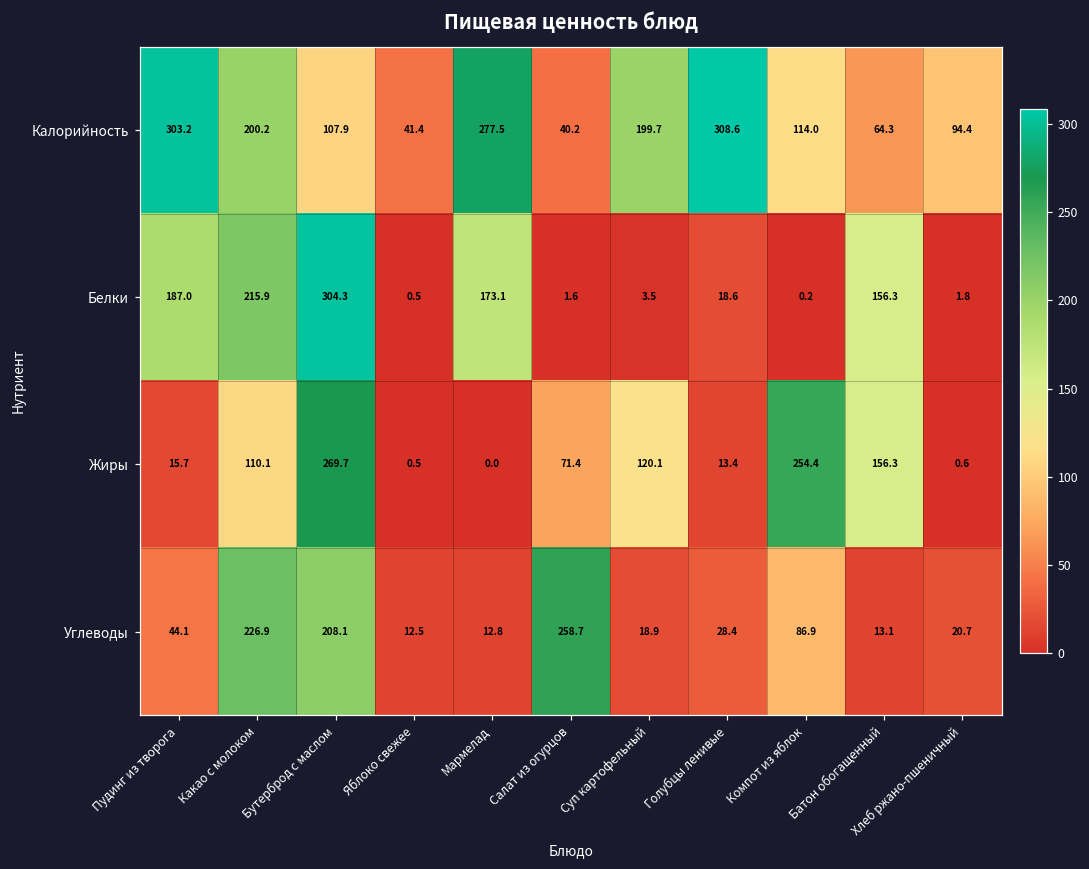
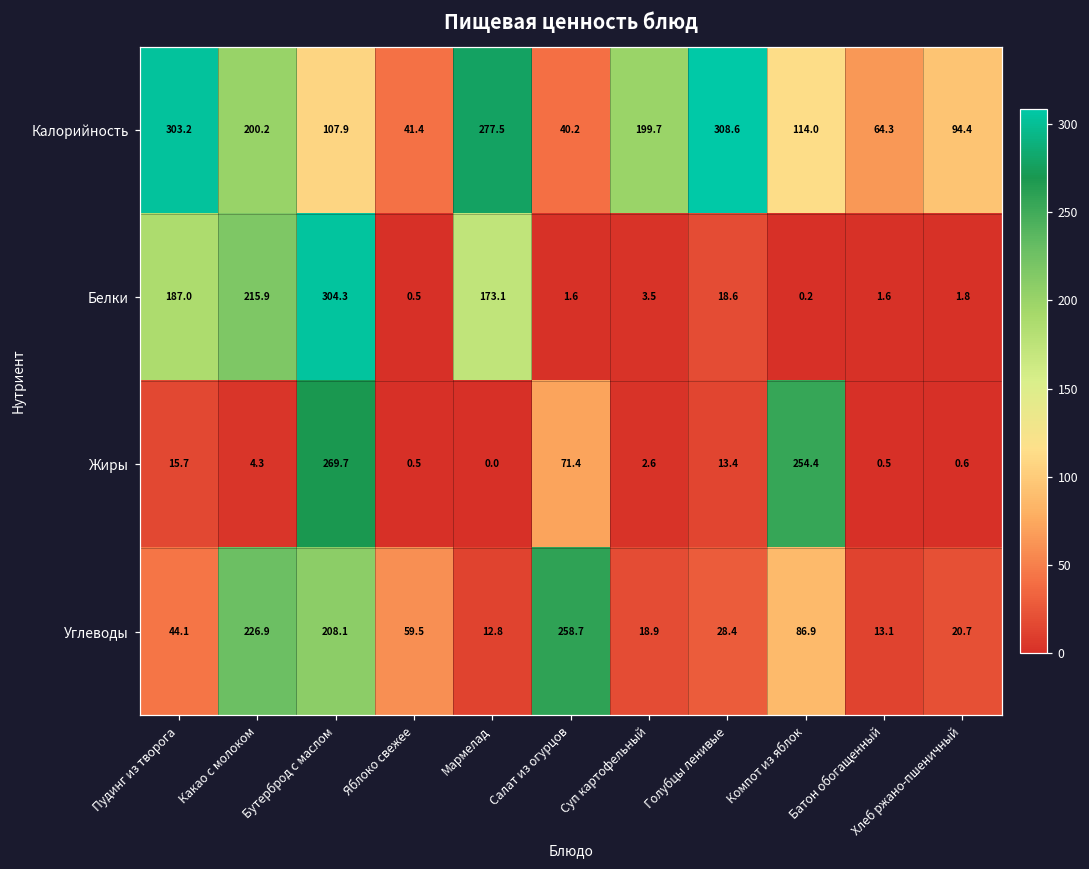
  {
    "Калорийность": {
      "Пудинг из творога": 303.2,
      "Какао с молоком": 200.2,
      "Бутерброд с маслом": 107.9,
      "Яблоко свежее": 41.4,
      "Мармелад": 277.5,
      "Салат из огурцов": 40.2,
      "Суп картофельный": 199.7,
      "Голубцы ленивые": 308.6,
      "Компот из яблок": 114.0,
      "Батон обогащенный": 64.3,
      "Хлеб ржано-пшеничный": 94.4
    },
    "Белки": {
      "Пудинг из творога": 187.0,
      "Какао с молоком": 215.9,
      "Бутерброд с маслом": 304.3,
      "Яблоко свежее": 0.5,
      "Мармелад": 173.1,
      "Салат из огурцов": 1.6,
      "Суп картофельный": 3.5,
      "Голубцы ленивые": 18.6,
      "Компот из яблок": 0.2,
-     "Батон обогащенный": 156.3,
+     "Батон обогащенный": 1.6,
      "Хлеб ржано-пшеничный": 1.8
    },
    "Жиры": {
      "Пудинг из творога": 15.7,
-     "Какао с молоком": 110.1,
+     "Какао с молоком": 4.3,
      "Бутерброд с маслом": 269.7,
      "Яблоко свежее": 0.5,
      "Мармелад": 0.0,
      "Салат из огурцов": 71.4,
-     "Суп картофельный": 120.1,
+     "Суп картофельный": 2.6,
      "Голубцы ленивые": 13.4,
      "Компот из яблок": 254.4,
-     "Батон обогащенный": 156.3,
+     "Батон обогащенный": 0.5,
      "Хлеб ржано-пшеничный": 0.6
    },
    "Углеводы": {
      "Пудинг из творога": 44.1,
      "Какао с молоком": 226.9,
      "Бутерброд с маслом": 208.1,
-     "Яблоко свежее": 12.5,
+     "Яблоко свежее": 59.5,
      "Мармелад": 12.8,
      "Салат из огурцов": 258.7,
      "Суп картофельный": 18.9,
      "Голубцы ленивые": 28.4,
      "Компот из яблок": 86.9,
      "Батон обогащенный": 13.1,
      "Хлеб ржано-пшеничный": 20.7
    }
  }
